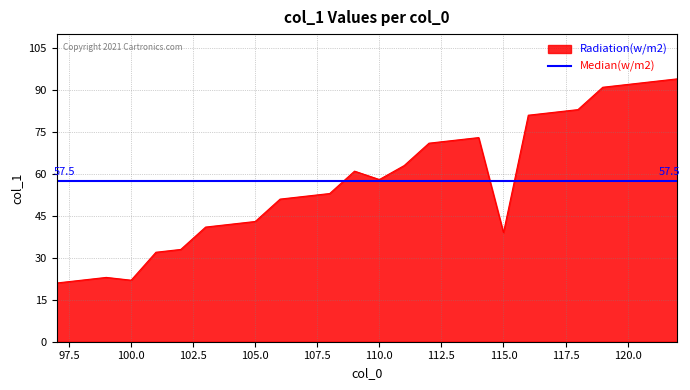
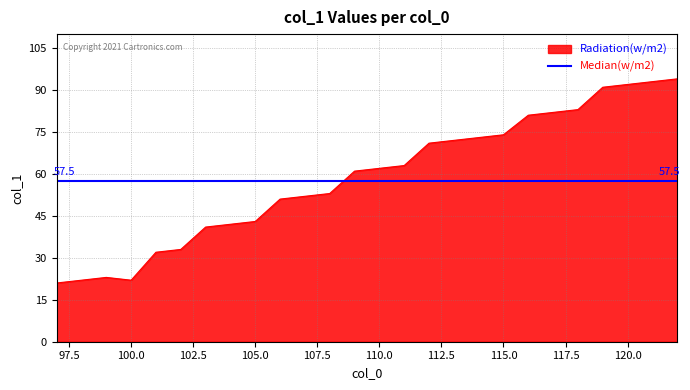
  {
    "100.0": 22,
    "105.0": 43,
-   "110.0": 58,
-   "115.0": 39,
+   "110.0": 62,
+   "115.0": 74,
    "120.0": 92
  }
